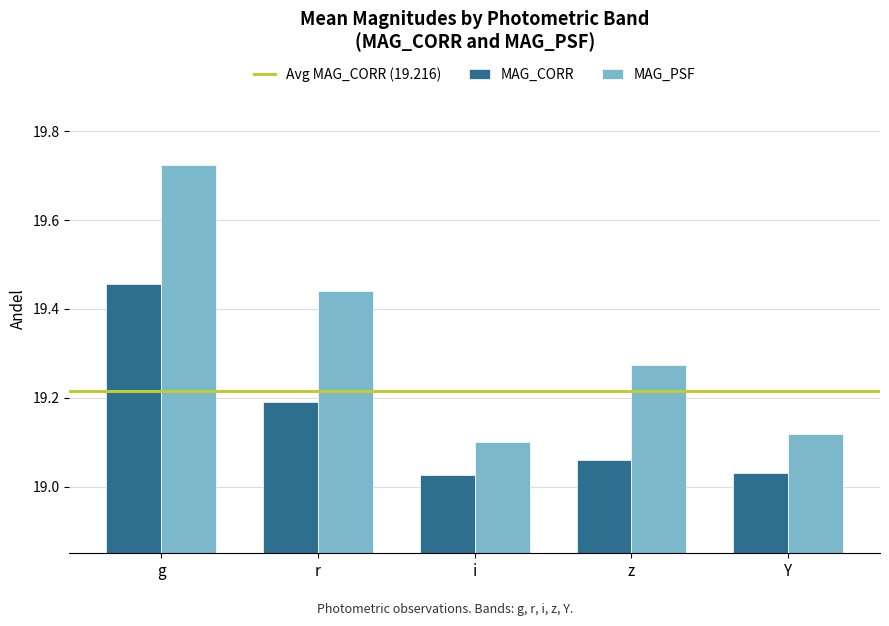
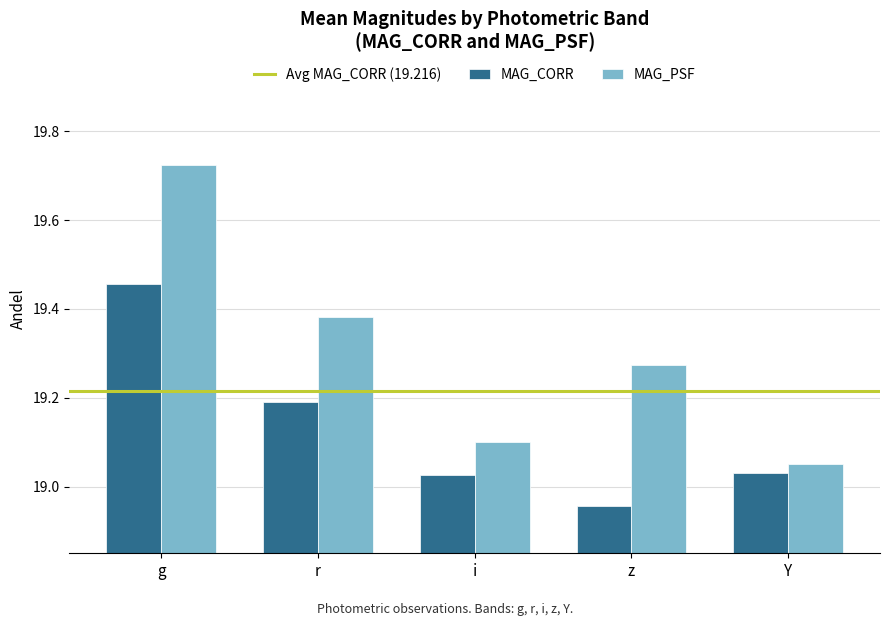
  {
    "MAG_CORR": {
      "g": 19.46,
      "r": 19.19,
      "i": 19.03,
-     "z": 19.06,
+     "z": 18.96,
      "Y": 19.03
    },
    "MAG_PSF": {
      "g": 19.72,
-     "r": 19.44,
+     "r": 19.38,
      "i": 19.10,
      "z": 19.27,
-     "Y": 19.12
+     "Y": 19.05
    }
  }
